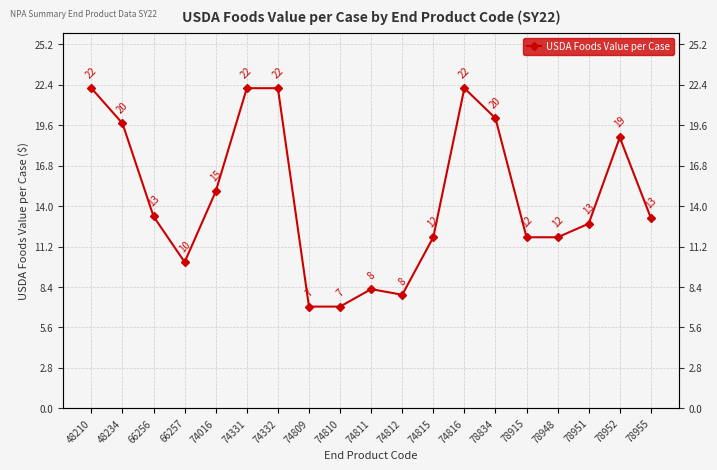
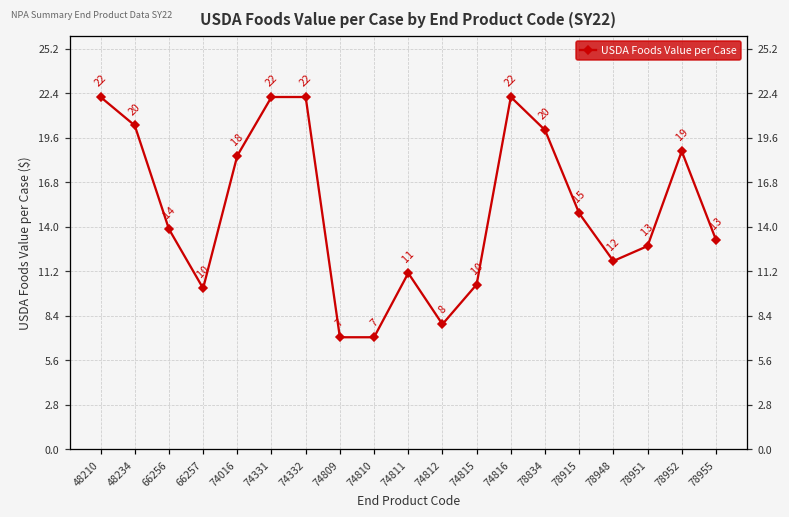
  {
    "48210": 22,
-   "48234": 19.7,
-   "66256": 13,
+   "48234": 20.4,
+   "66256": 14,
    "66257": 10,
-   "74016": 15,
+   "74016": 18,
    "74331": 22,
    "74332": 22,
    "74809": 7,
    "74810": 7,
-   "74811": 8,
+   "74811": 11,
    "74812": 8,
-   "74815": 12,
+   "74815": 10,
    "74816": 22,
    "78834": 20,
-   "78915": 12,
+   "78915": 15,
    "78948": 12,
    "78951": 13,
    "78952": 19,
    "78955": 13
  }
